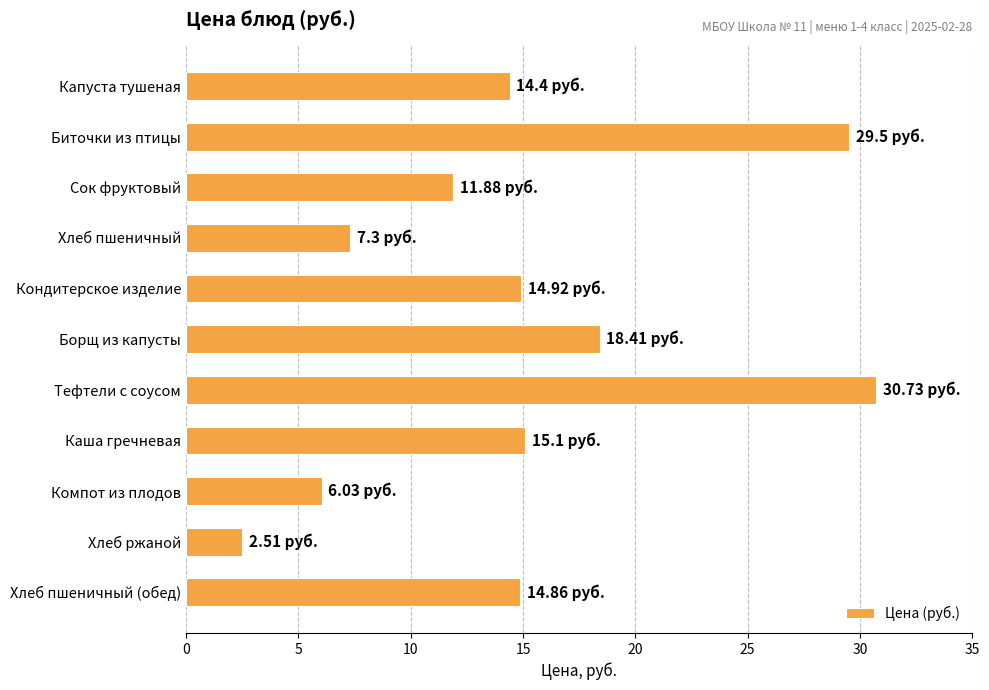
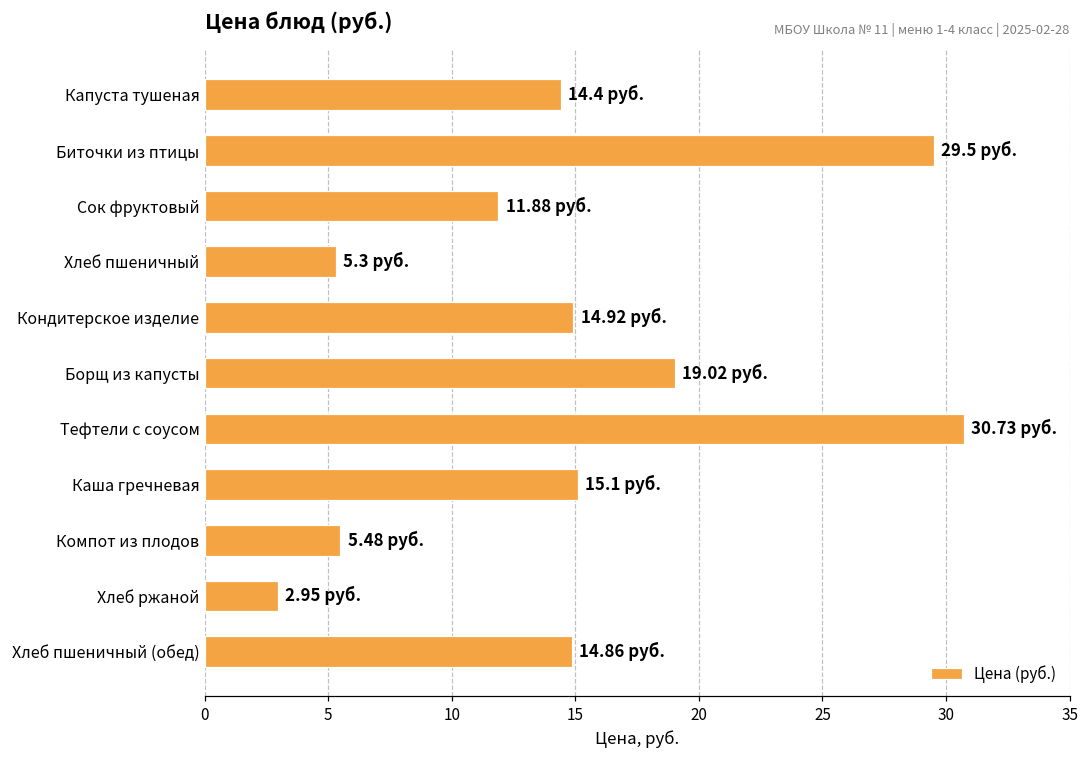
  {
    "Капуста тушеная": 14.4,
    "Биточки из птицы": 29.5,
    "Сок фруктовый": 11.88,
-   "Хлеб пшеничный": 7.3,
+   "Хлеб пшеничный": 5.3,
    "Кондитерское изделие": 14.92,
-   "Борщ из капусты": 18.41,
+   "Борщ из капусты": 19.02,
    "Тефтели с соусом": 30.73,
    "Каша гречневая": 15.1,
-   "Компот из плодов": 6.03,
-   "Хлеб ржаной": 2.51,
+   "Компот из плодов": 5.48,
+   "Хлеб ржаной": 2.95,
    "Хлеб пшеничный (обед)": 14.86
  }
